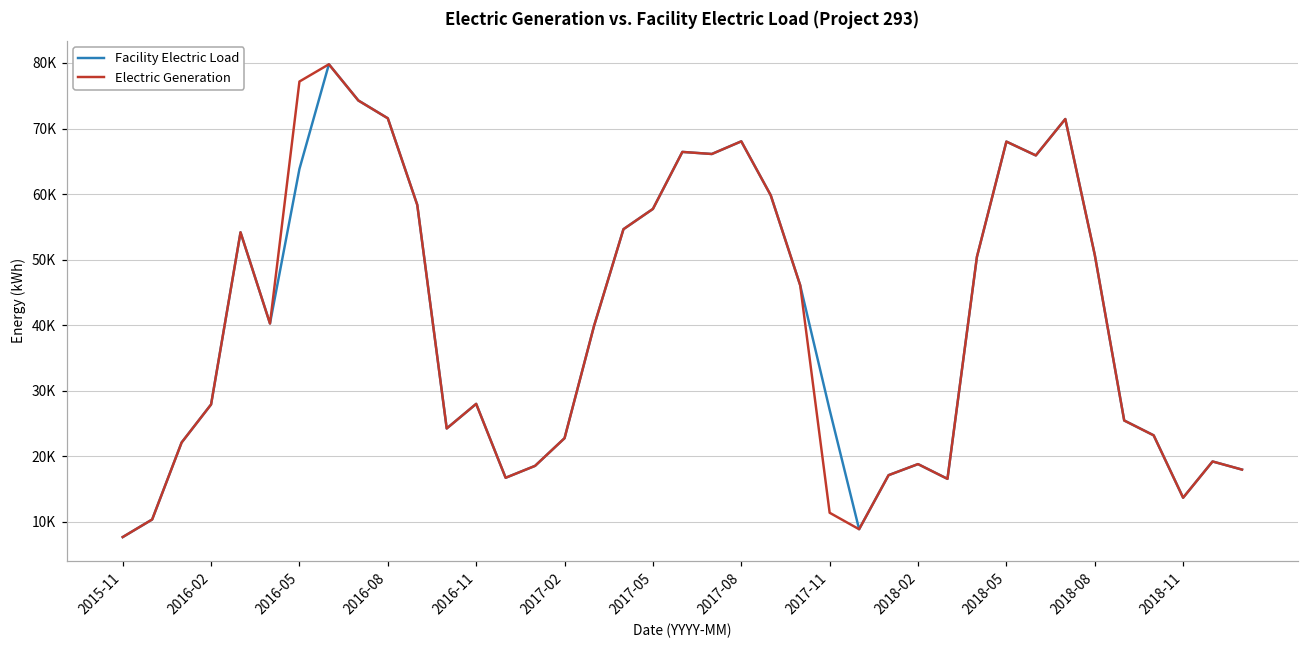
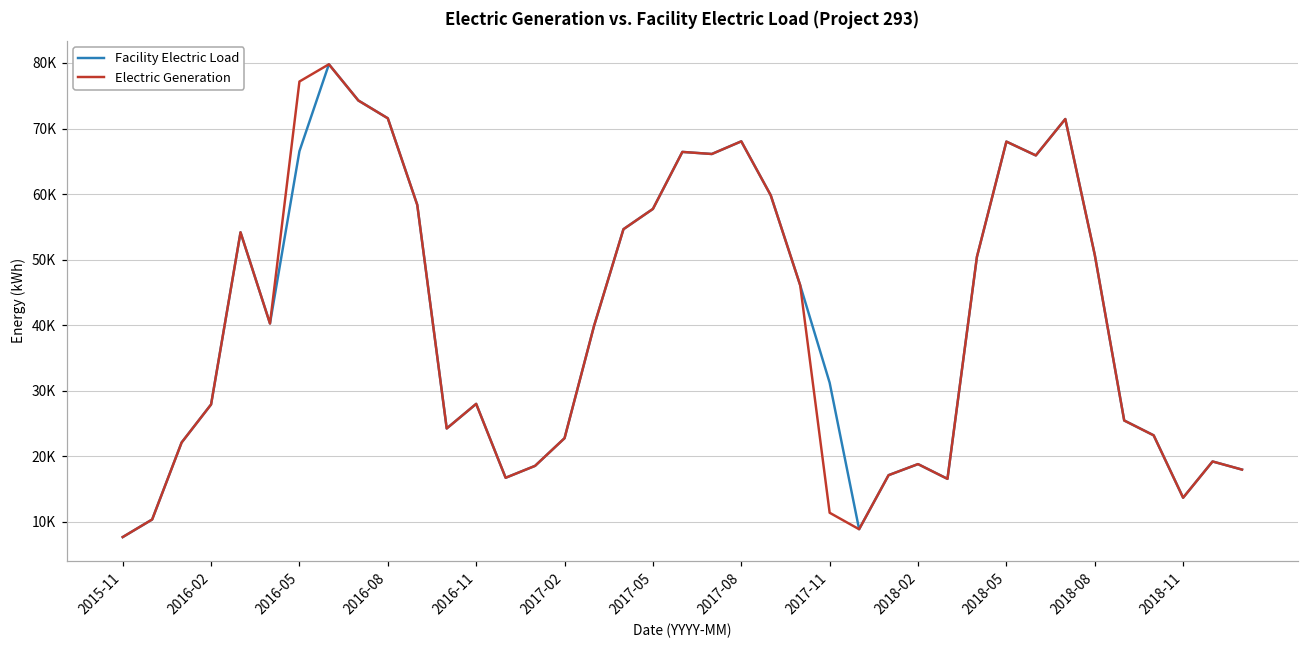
  {
    "Facility Electric Load": {
-     "2016-05": 64000,
-     "2017-11": 27000
+     "2016-05": 67000,
+     "2017-11": 31000
    },
    "Electric Generation": {
      "2016-05": 77000,
      "2017-11": 11000
    }
  }
